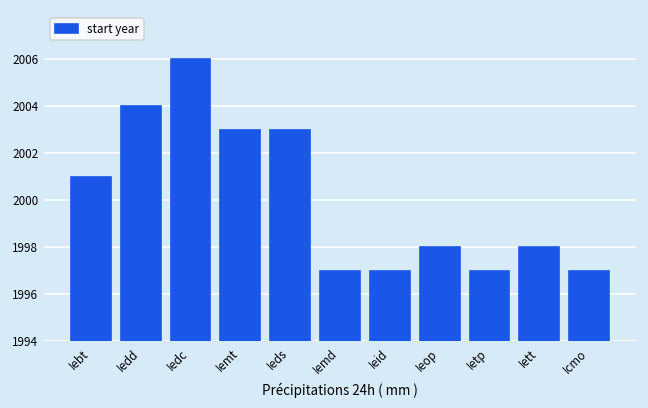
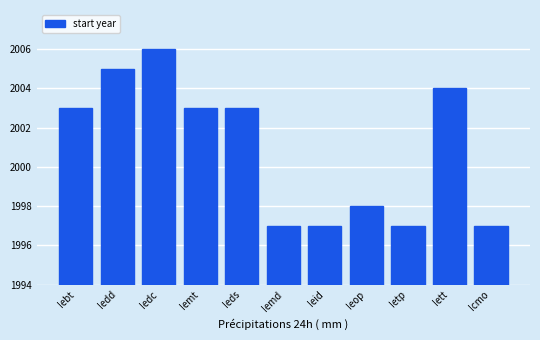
  {
-   "Iebt": 2001,
-   "Iedd": 2004,
+   "Iebt": 2003,
+   "Iedd": 2005,
    "Iedc": 2006,
    "Iemt": 2003,
    "Ieds": 2003,
    "Iemd": 1997,
    "Ieid": 1997,
    "Ieop": 1998,
    "Ietp": 1997,
-   "Iett": 1998,
+   "Iett": 2004,
    "Icmo": 1997
  }
